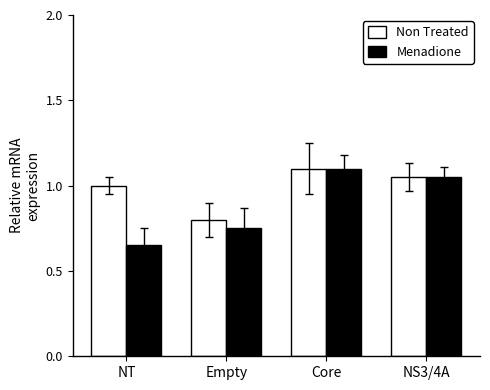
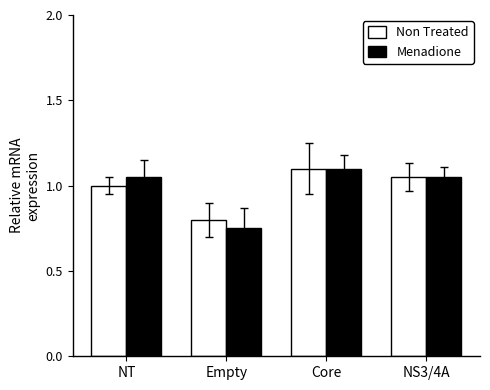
  {
    "Non Treated": {
      "NT": 1.00,
      "Empty": 0.80,
      "Core": 1.10,
      "NS3/4A": 1.05
    },
    "Menadione": {
-     "NT": 0.65,
+     "NT": 1.05,
      "Empty": 0.75,
      "Core": 1.10,
      "NS3/4A": 1.05
    }
  }
